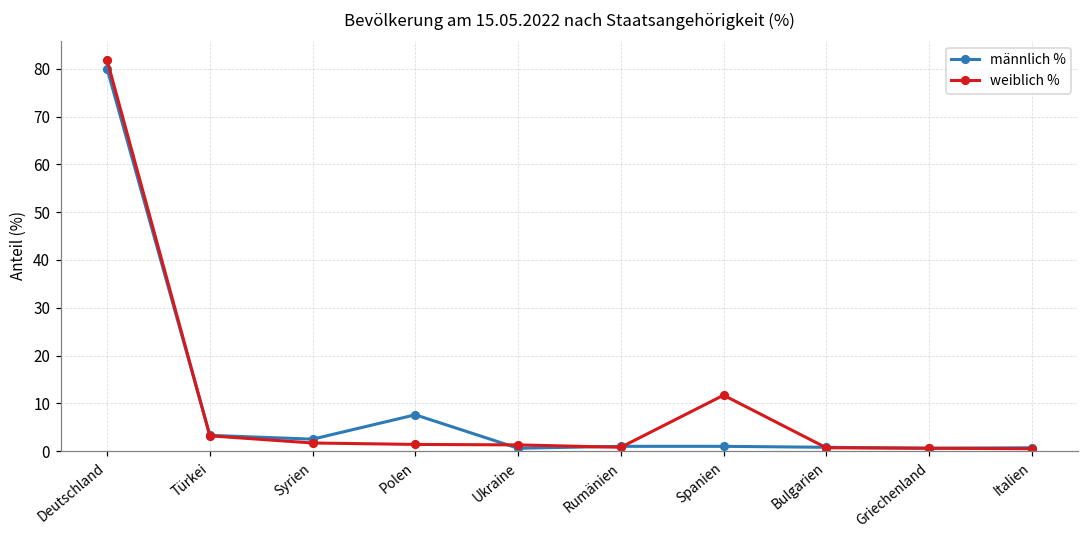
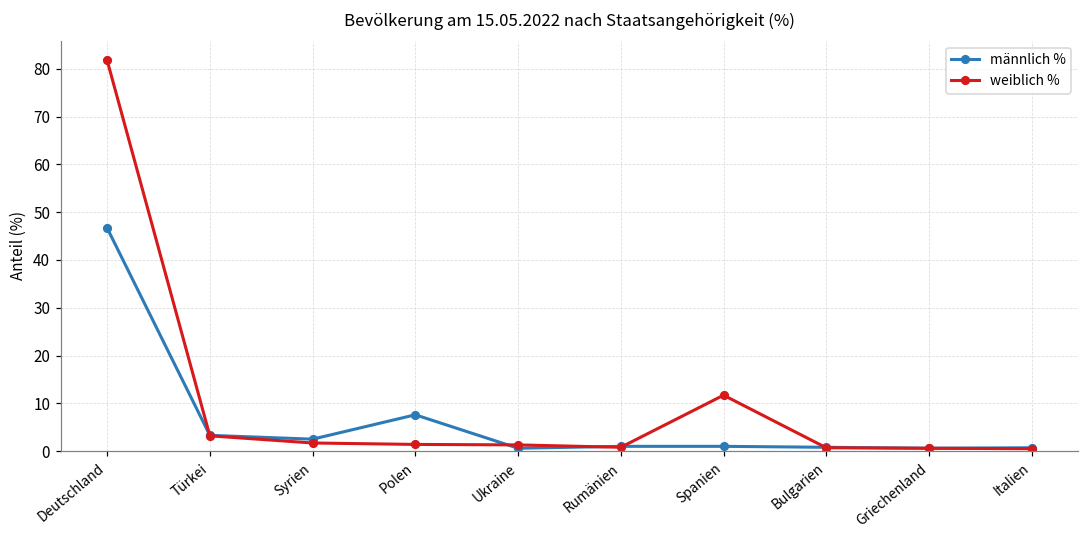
  {
    "männlich %": {
-     "Deutschland": 80,
+     "Deutschland": 47,
      "Syrien": 3,
      "Polen": 8,
      "Ukraine": 1,
      "Spanien": 1
    },
    "weiblich %": {
      "Deutschland": 82,
      "Syrien": 2,
      "Polen": 1,
      "Ukraine": 1,
      "Spanien": 12
    }
  }
